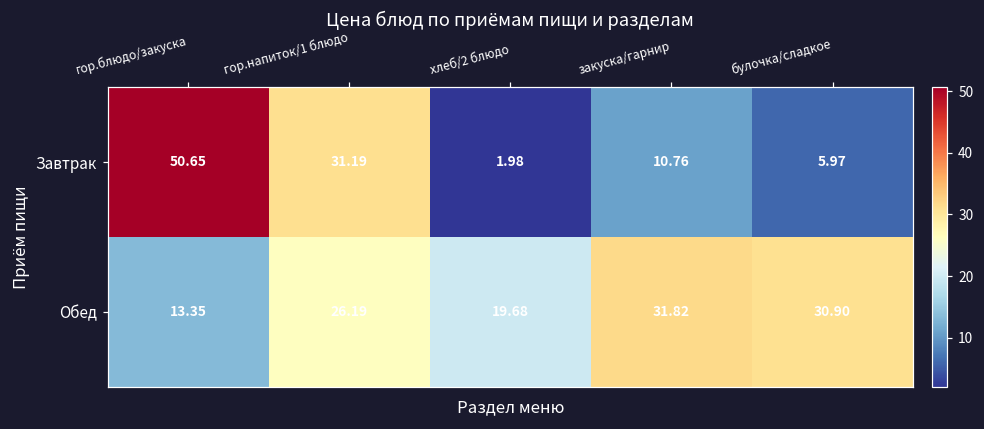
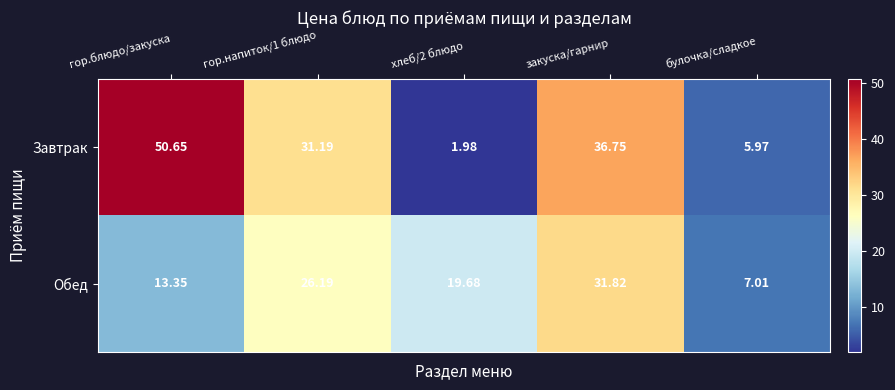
  {
    "Завтрак": {
      "гор.блюдо/закуска": 50.65,
      "гор.напиток/1 блюдо": 31.19,
      "хлеб/2 блюдо": 1.98,
-     "закуска/гарнир": 10.76,
+     "закуска/гарнир": 36.75,
      "булочка/сладкое": 5.97
    },
    "Обед": {
      "гор.блюдо/закуска": 13.35,
      "гор.напиток/1 блюдо": 26.19,
      "хлеб/2 блюдо": 19.68,
      "закуска/гарнир": 31.82,
-     "булочка/сладкое": 30.90
+     "булочка/сладкое": 7.01
    }
  }
